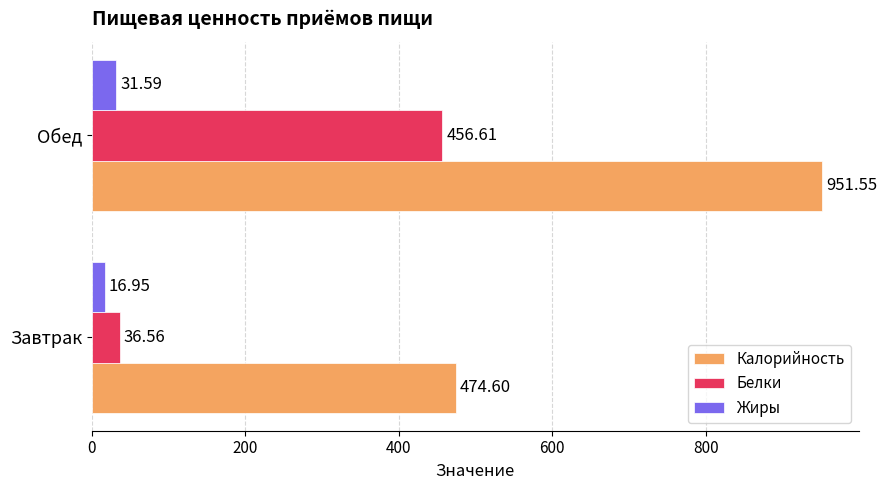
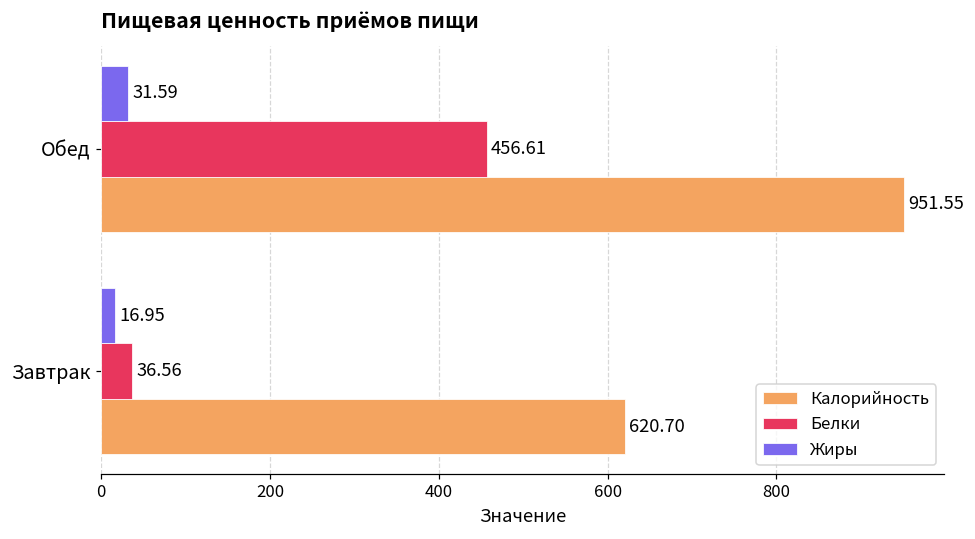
  {
    "Калорийность": {
      "Обед": 951.55,
-     "Завтрак": 474.60
+     "Завтрак": 620.70
    },
    "Белки": {
      "Обед": 456.61,
      "Завтрак": 36.56
    },
    "Жиры": {
      "Обед": 31.59,
      "Завтрак": 16.95
    }
  }
